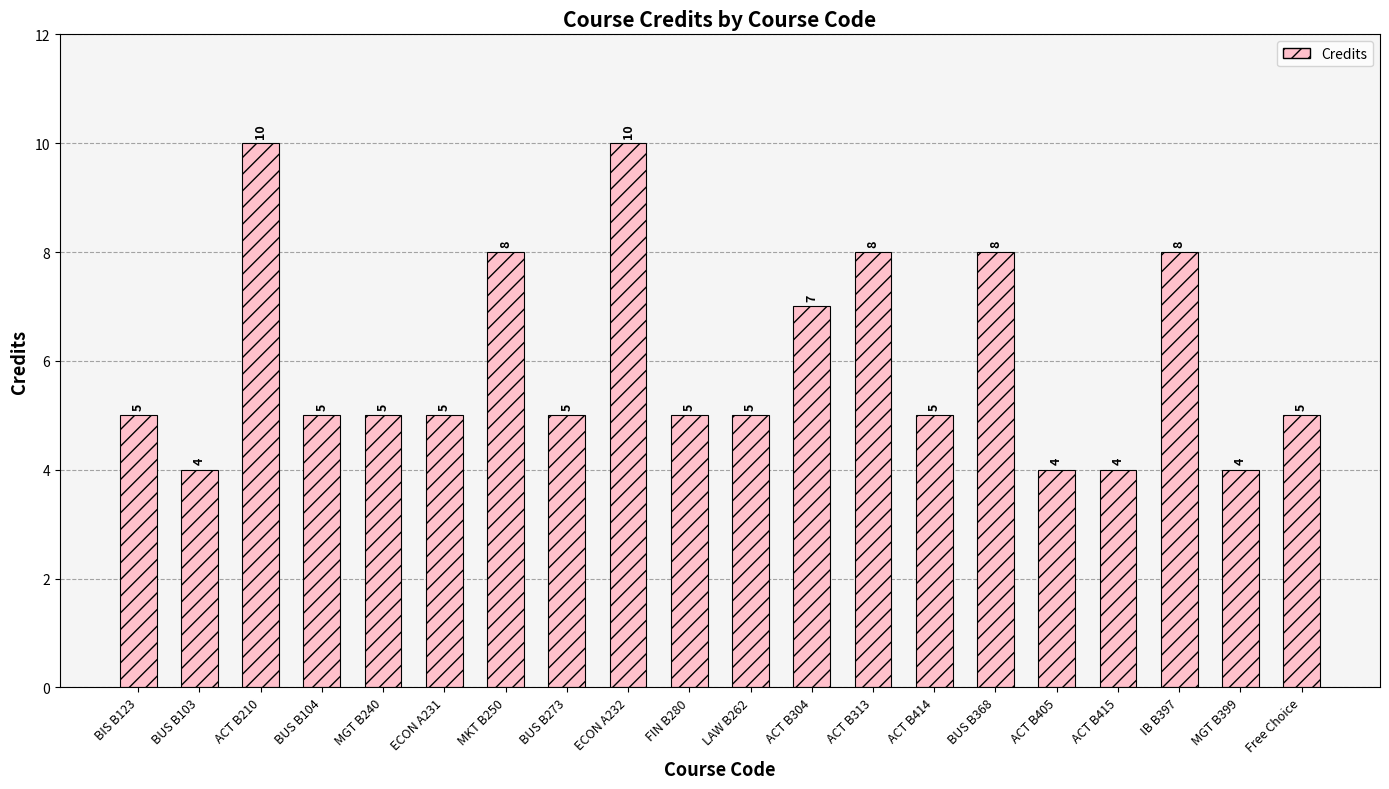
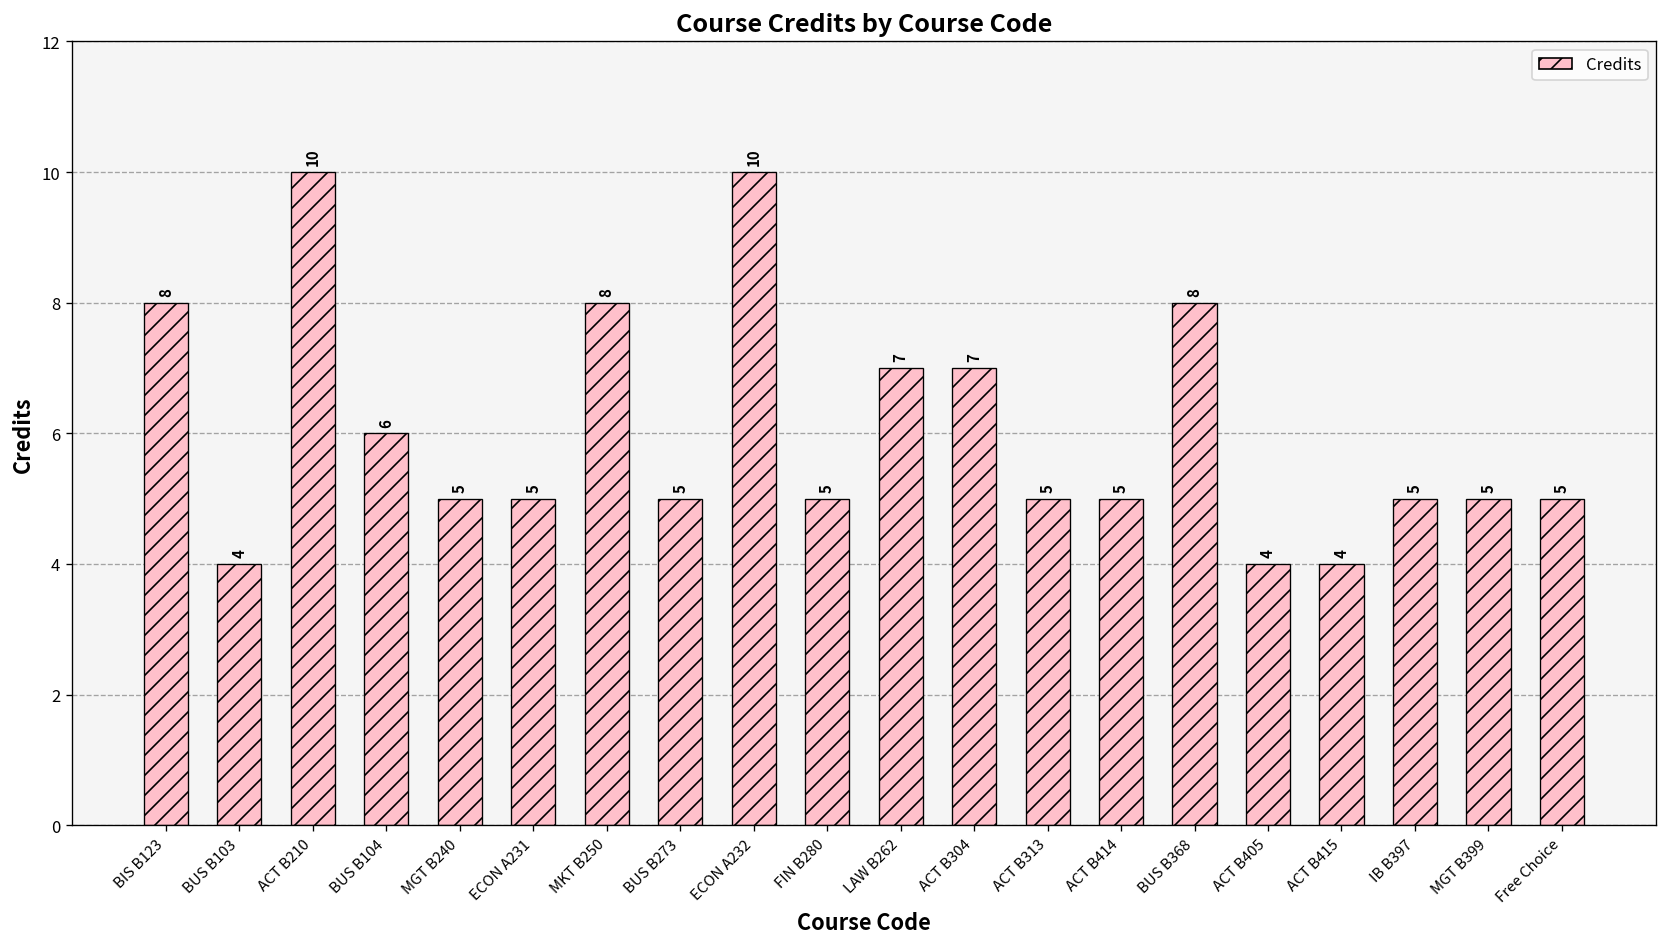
  {
-   "BIS B123": 5,
+   "BIS B123": 8,
    "BUS B103": 4,
    "ACT B210": 10,
-   "BUS B104": 5,
+   "BUS B104": 6,
    "MGT B240": 5,
    "ECON A231": 5,
    "MKT B250": 8,
    "BUS B273": 5,
    "ECON A232": 10,
    "FIN B280": 5,
-   "LAW B262": 5,
+   "LAW B262": 7,
    "ACT B304": 7,
-   "ACT B313": 8,
+   "ACT B313": 5,
    "ACT B414": 5,
    "BUS B368": 8,
    "ACT B405": 4,
    "ACT B415": 4,
-   "IB B397": 8,
-   "MGT B399": 4,
+   "IB B397": 5,
+   "MGT B399": 5,
    "Free Choice": 5
  }
